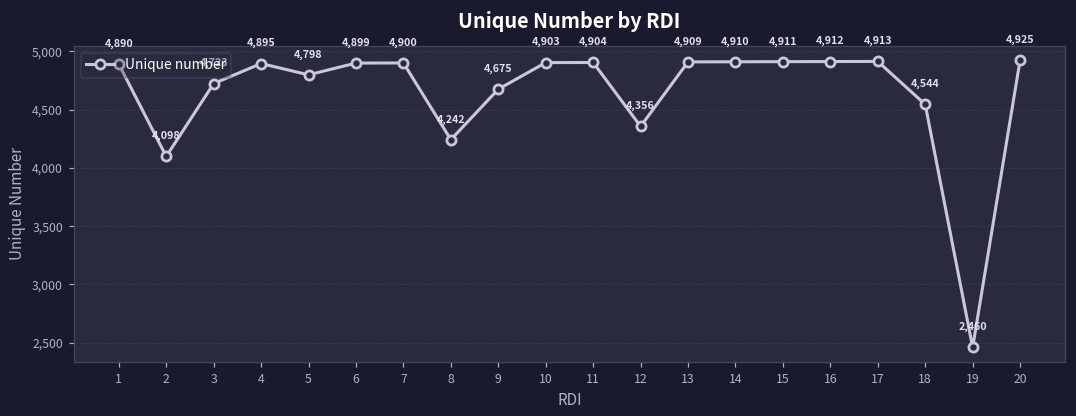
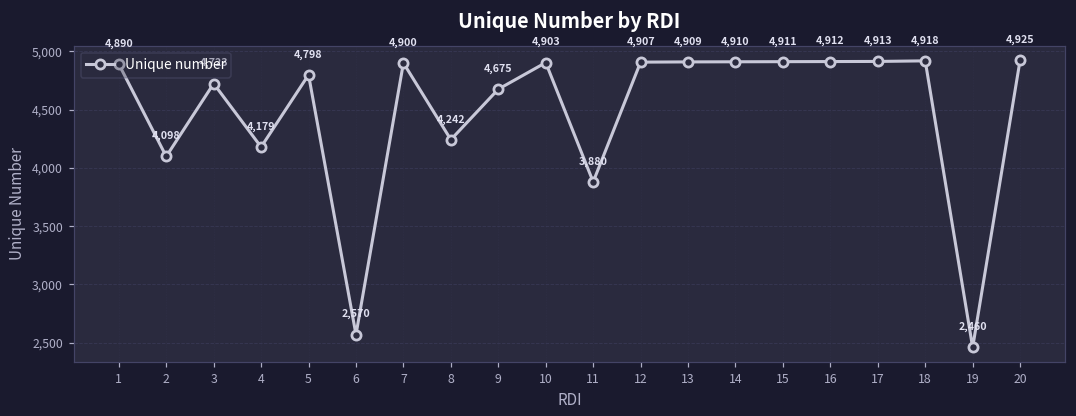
  {
    "2": "4,098",
-   "4": "4,895",
+   "4": "4,179",
    "5": "4,798",
-   "6": "4,899",
+   "6": "2,570",
    "7": "4,900",
    "8": "4,242",
    "9": "4,675",
    "10": "4,903",
-   "11": "4,904",
-   "12": "4,356",
+   "11": "3,880",
+   "12": "4,907",
    "13": "4,909",
    "14": "4,910",
    "15": "4,911",
    "16": "4,912",
    "17": "4,913",
-   "18": "4,544",
+   "18": "4,918",
    "19": "2,460",
    "20": "4,925"
  }
